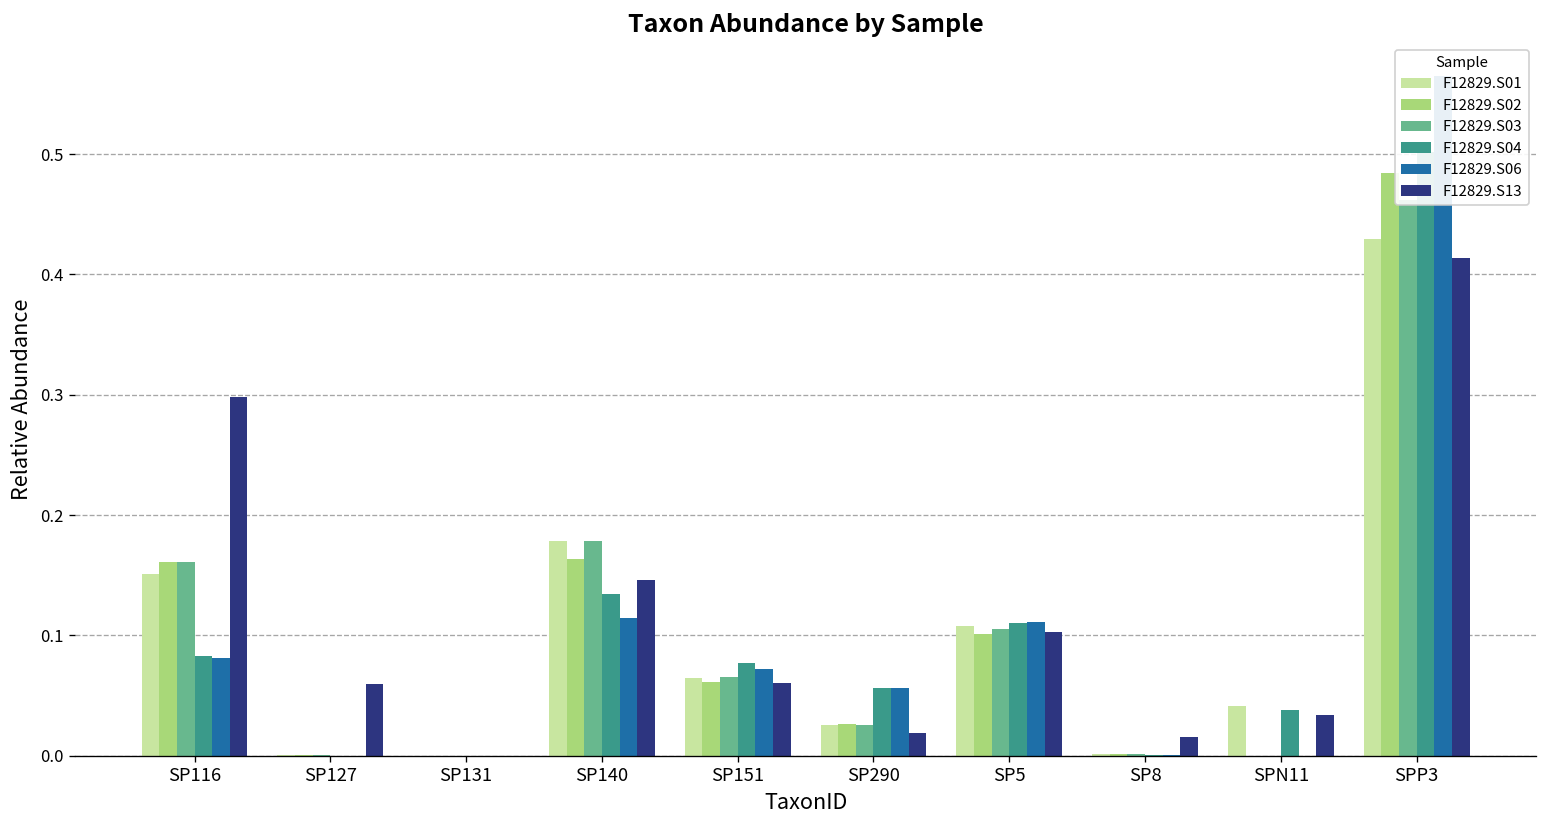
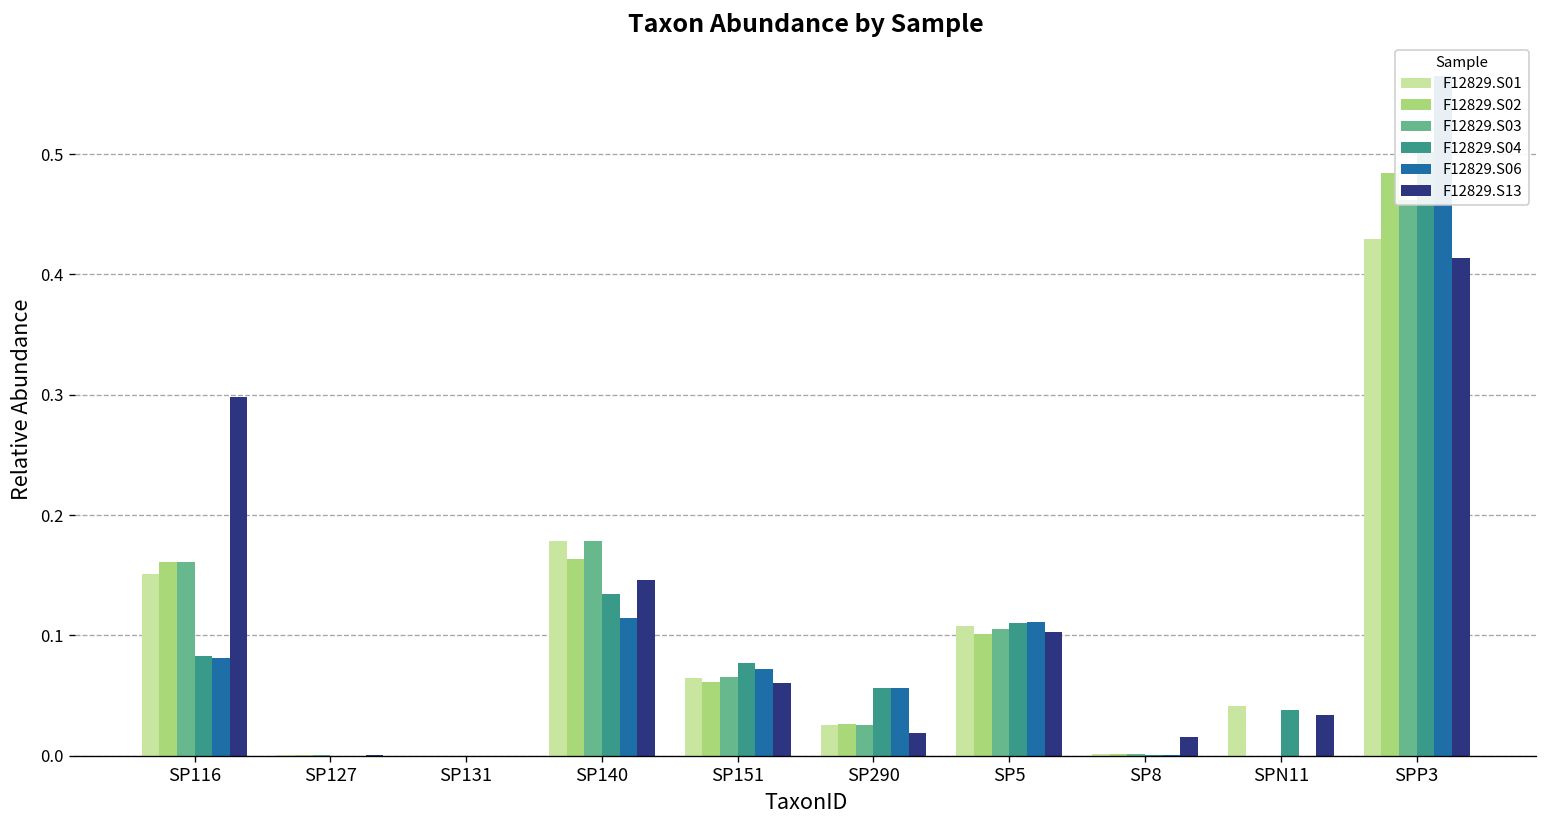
  {
    "F12829.S13": {
      "SP116": 0.298,
-     "SP127": 0.059,
+     "SP127": 0.000,
      "SP140": 0.146,
      "SP151": 0.061,
      "SP290": 0.019,
      "SP5": 0.103,
      "SP8": 0.016,
      "SPN11": 0.034,
      "SPP3": 0.414
    }
  }
